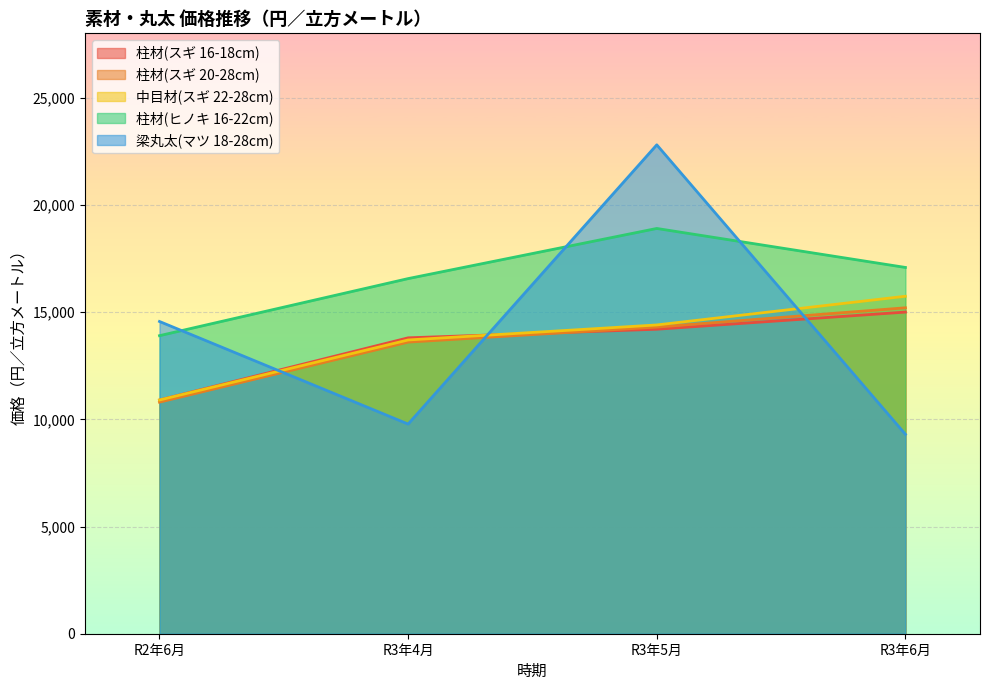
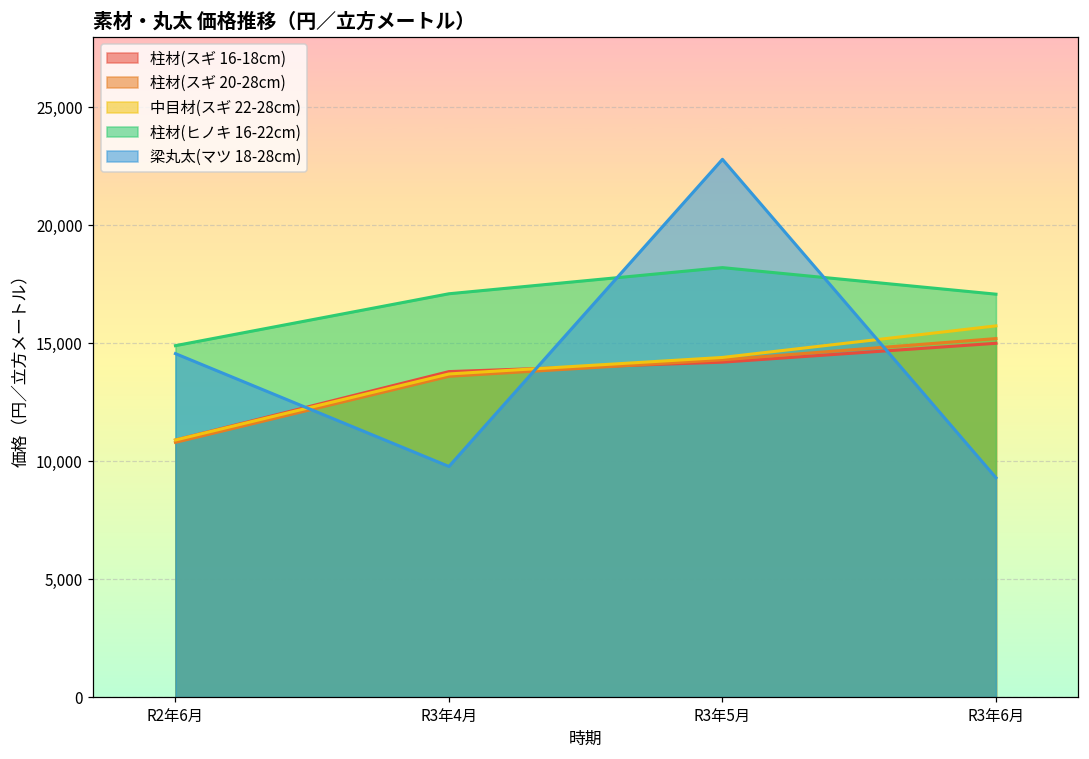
  {
    "中目材(スギ 22-28cm)": {
      "R3年6月": "15,700"
    },
    "柱材(ヒノキ 16-22cm)": {
-     "R2年6月": "13,900",
-     "R3年4月": "16,600",
-     "R3年5月": "18,900",
+     "R2年6月": "14,900",
+     "R3年4月": "17,100",
+     "R3年5月": "18,200",
      "R3年6月": "17,100"
    },
    "梁丸太(マツ 18-28cm)": {
      "R2年6月": "14,600",
      "R3年4月": "9,800",
      "R3年5月": "22,800",
      "R3年6月": "9,300"
    }
  }
